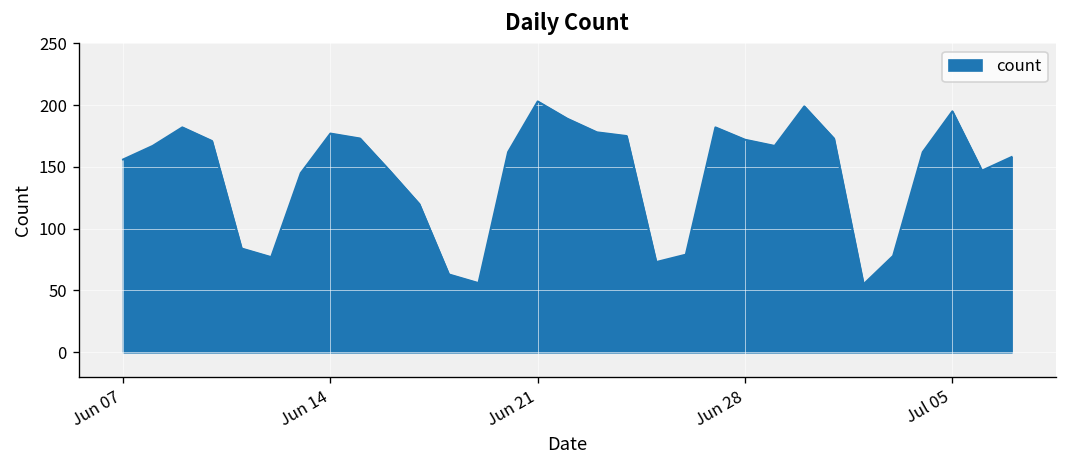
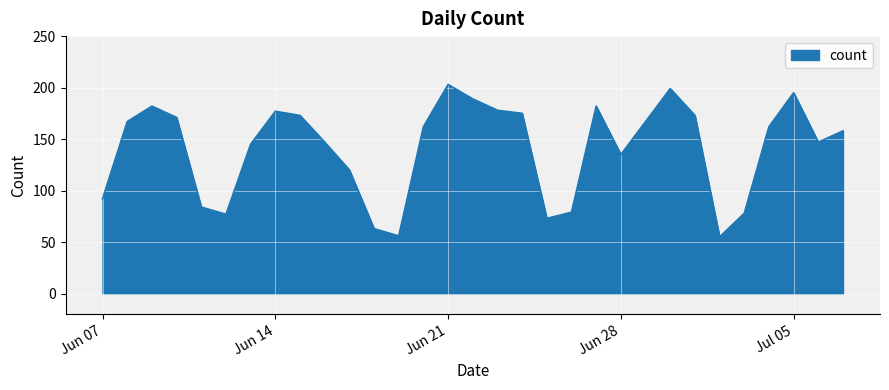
  {
-   "Jun 07": 156,
+   "Jun 07": 92,
    "Jun 14": 177,
    "Jun 21": 203,
-   "Jun 28": 172,
+   "Jun 28": 135,
    "Jul 05": 195
  }
